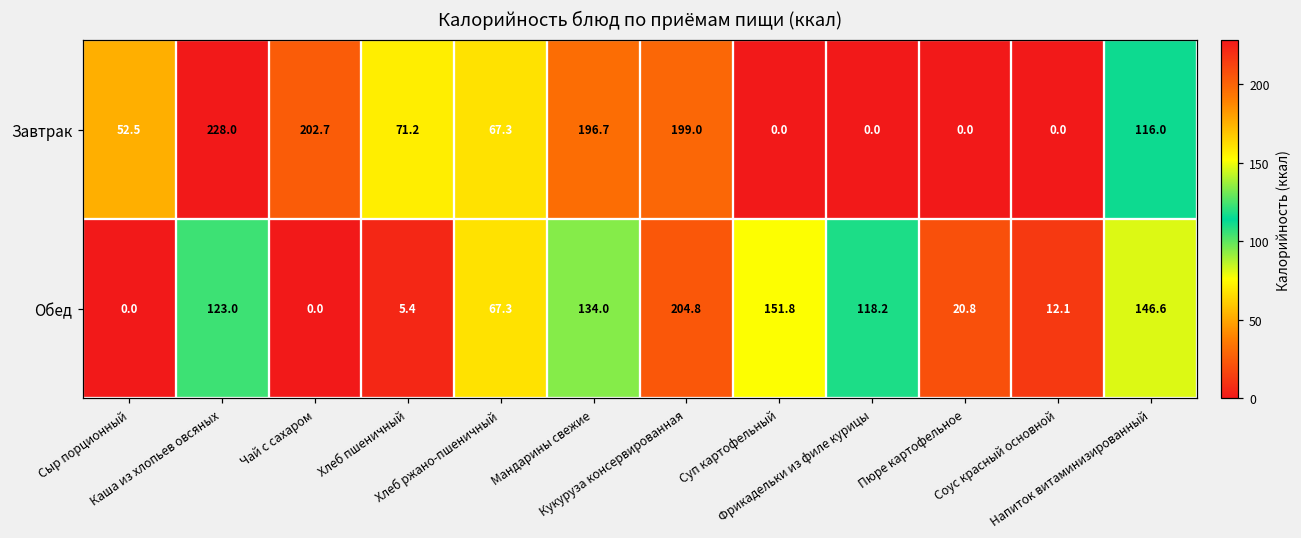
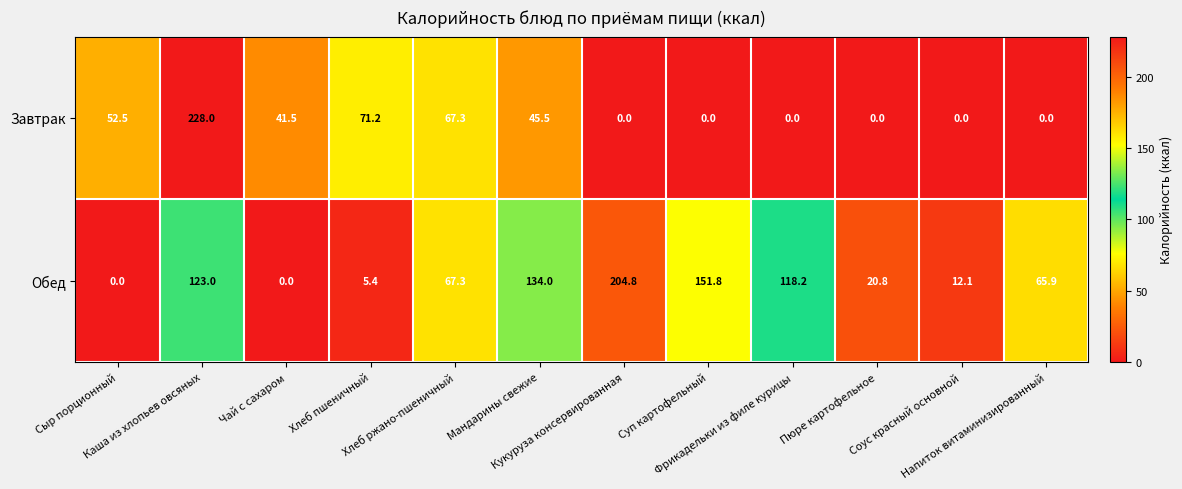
  {
    "Завтрак": {
      "Сыр порционный": 52.5,
      "Каша из хлопьев овсяных": 228.0,
-     "Чай с сахаром": 202.7,
+     "Чай с сахаром": 41.5,
      "Хлеб пшеничный": 71.2,
      "Хлеб ржано-пшеничный": 67.3,
-     "Мандарины свежие": 196.7,
-     "Кукуруза консервированная": 199.0,
+     "Мандарины свежие": 45.5,
+     "Кукуруза консервированная": 0.0,
      "Суп картофельный": 0.0,
      "Фрикадельки из филе курицы": 0.0,
      "Пюре картофельное": 0.0,
      "Соус красный основной": 0.0,
-     "Напиток витаминизированный": 116.0
+     "Напиток витаминизированный": 0.0
    },
    "Обед": {
      "Сыр порционный": 0.0,
      "Каша из хлопьев овсяных": 123.0,
      "Чай с сахаром": 0.0,
      "Хлеб пшеничный": 5.4,
      "Хлеб ржано-пшеничный": 67.3,
      "Мандарины свежие": 134.0,
      "Кукуруза консервированная": 204.8,
      "Суп картофельный": 151.8,
      "Фрикадельки из филе курицы": 118.2,
      "Пюре картофельное": 20.8,
      "Соус красный основной": 12.1,
-     "Напиток витаминизированный": 146.6
+     "Напиток витаминизированный": 65.9
    }
  }
